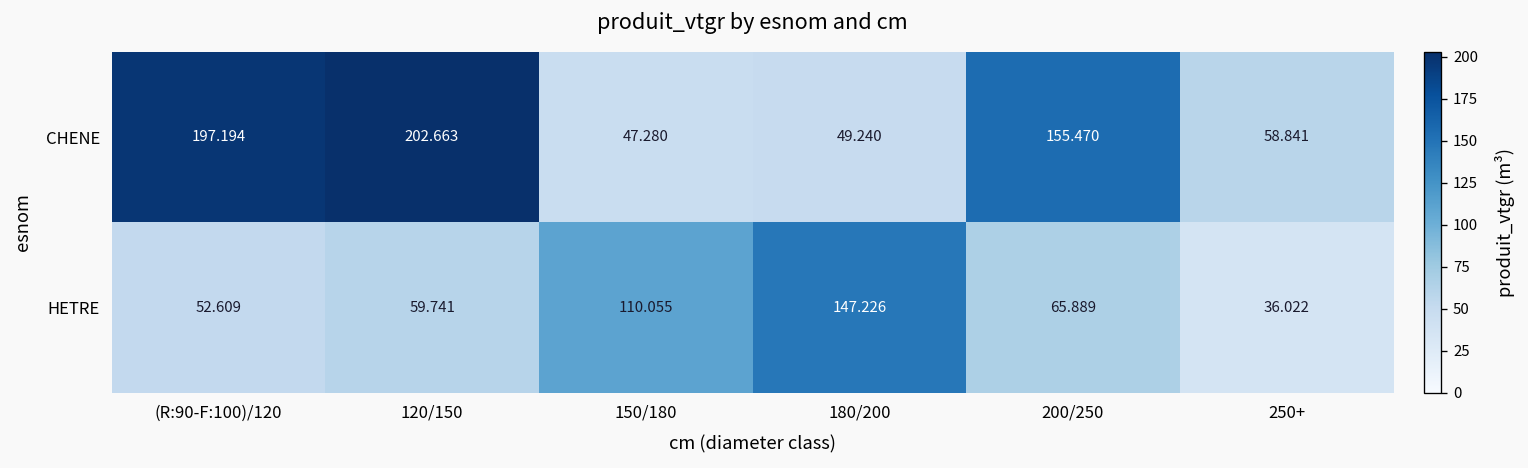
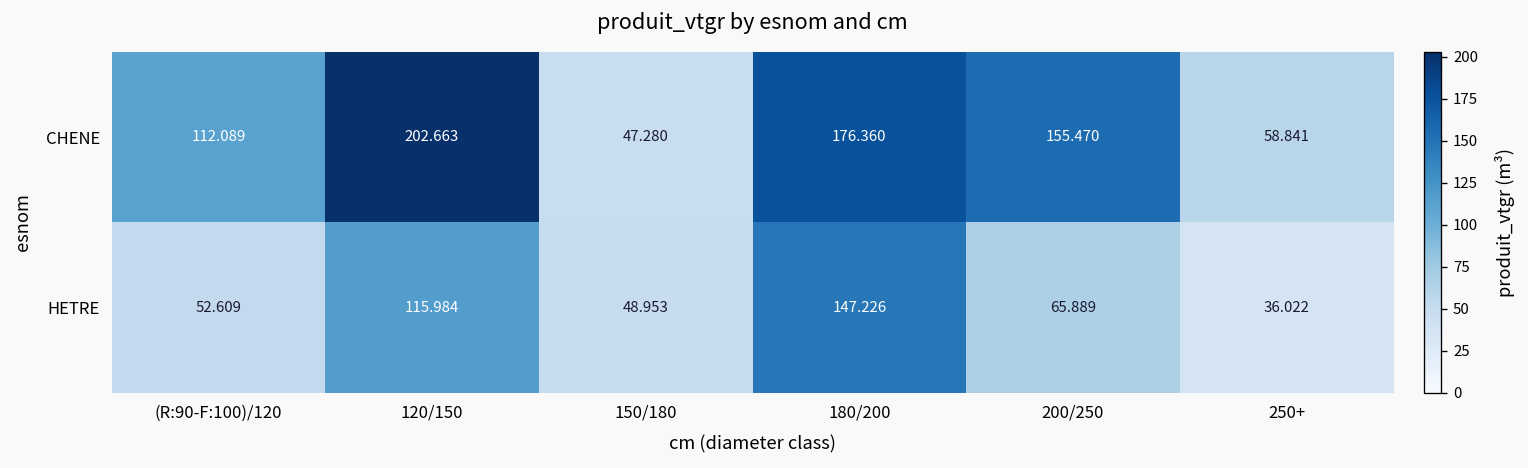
  {
    "CHENE": {
-     "(R:90-F:100)/120": 197.194,
+     "(R:90-F:100)/120": 112.089,
      "120/150": 202.663,
      "150/180": 47.280,
-     "180/200": 49.240,
+     "180/200": 176.360,
      "200/250": 155.470,
      "250+": 58.841
    },
    "HETRE": {
      "(R:90-F:100)/120": 52.609,
-     "120/150": 59.741,
-     "150/180": 110.055,
+     "120/150": 115.984,
+     "150/180": 48.953,
      "180/200": 147.226,
      "200/250": 65.889,
      "250+": 36.022
    }
  }
